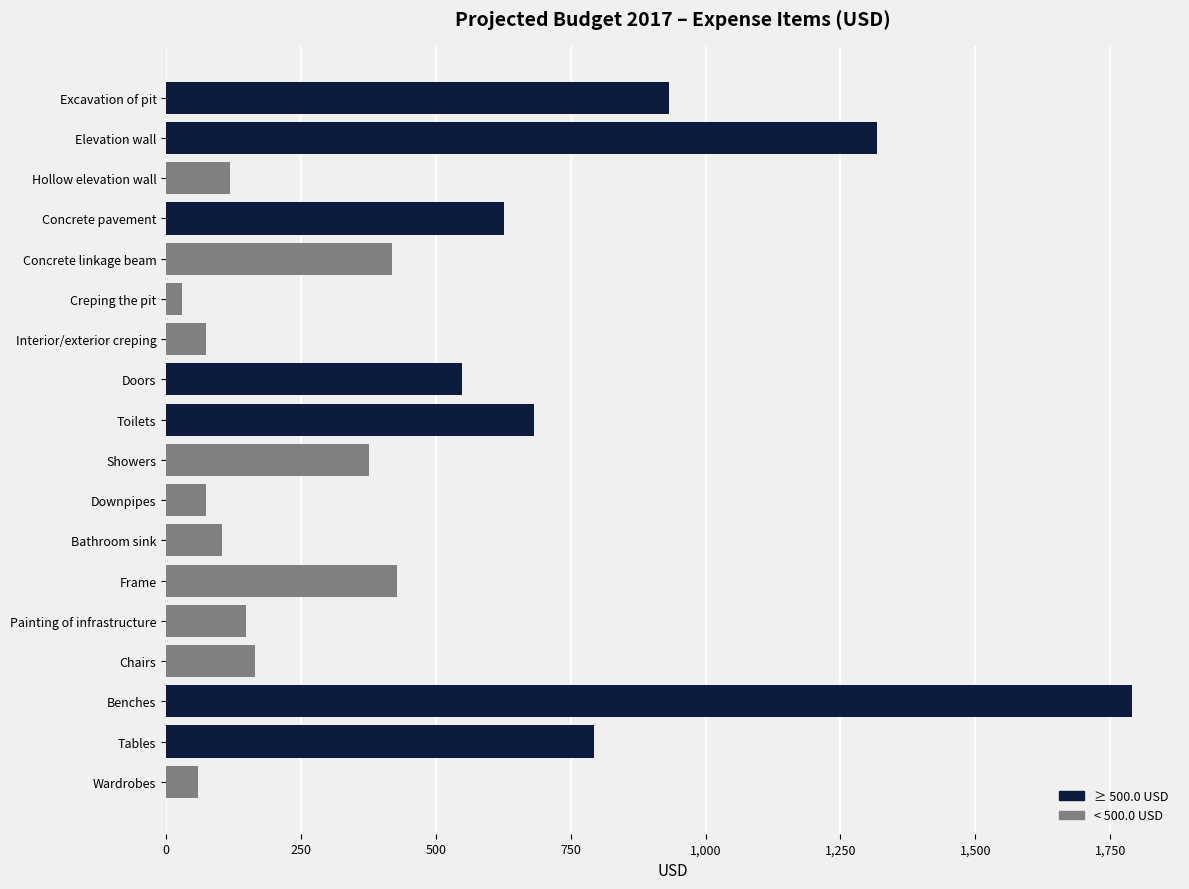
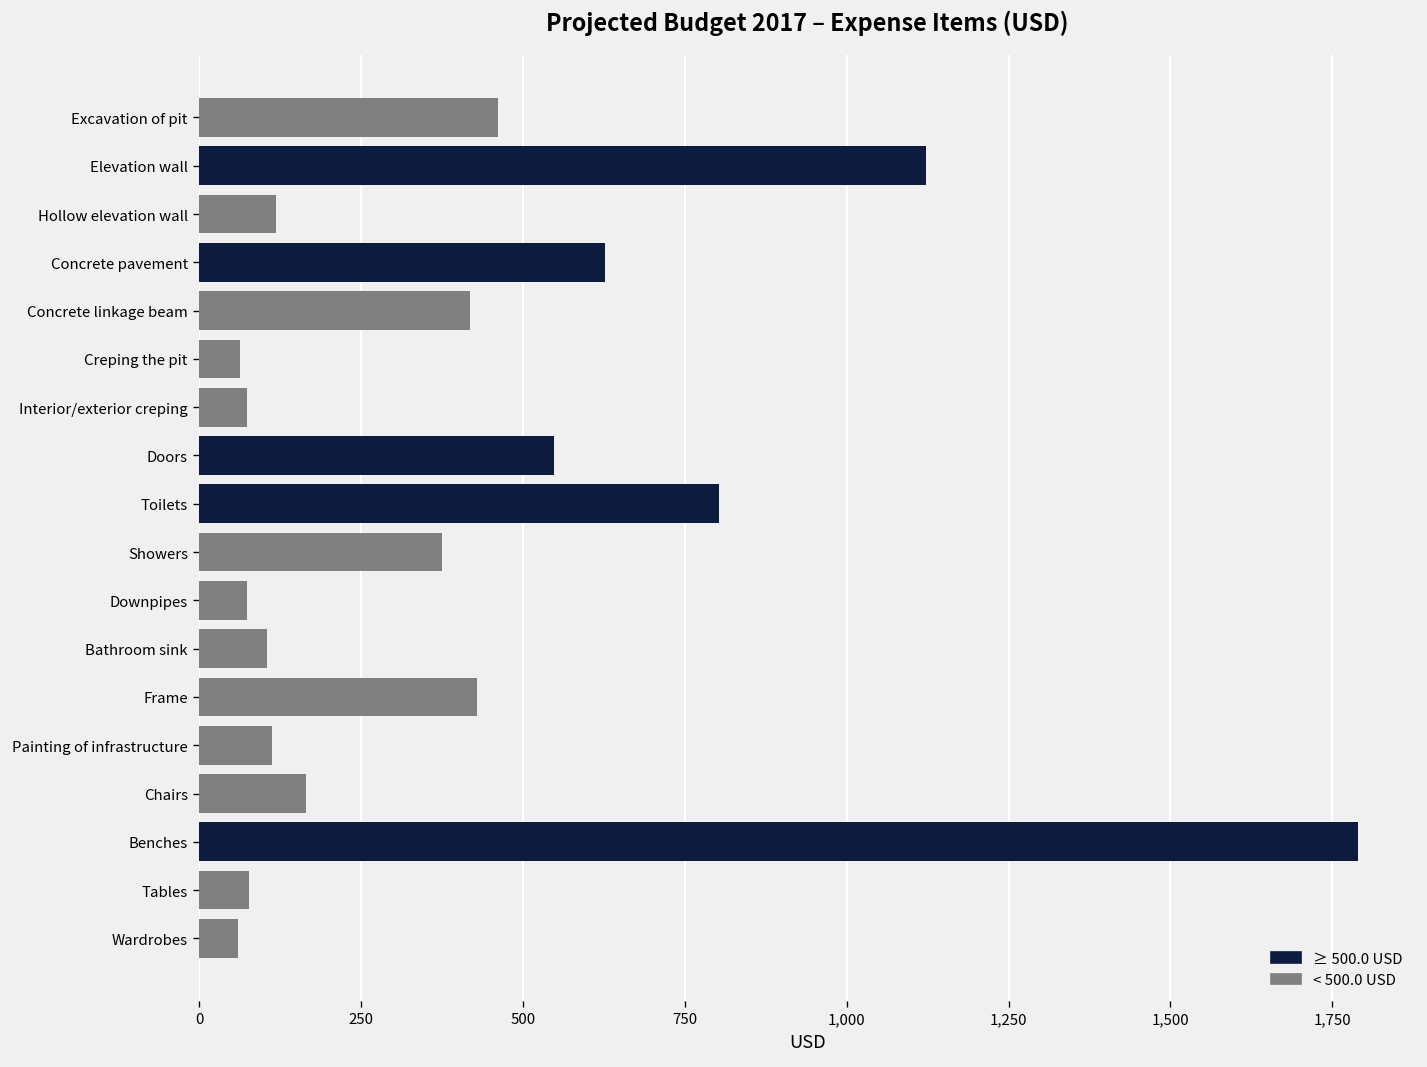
  {
-   "Excavation of pit": "930",
-   "Elevation wall": "1,320",
+   "Excavation of pit": "460",
+   "Elevation wall": "1,120",
    "Hollow elevation wall": "120",
    "Concrete pavement": "630",
    "Concrete linkage beam": "420",
-   "Creping the pit": "30",
+   "Creping the pit": "60",
    "Interior/exterior creping": "70",
    "Doors": "550",
-   "Toilets": "680",
+   "Toilets": "800",
    "Showers": "380",
    "Downpipes": "70",
    "Bathroom sink": "100",
    "Frame": "430",
-   "Painting of infrastructure": "150",
+   "Painting of infrastructure": "110",
    "Chairs": "160",
    "Benches": "1,790",
-   "Tables": "790",
+   "Tables": "80",
    "Wardrobes": "60"
  }
